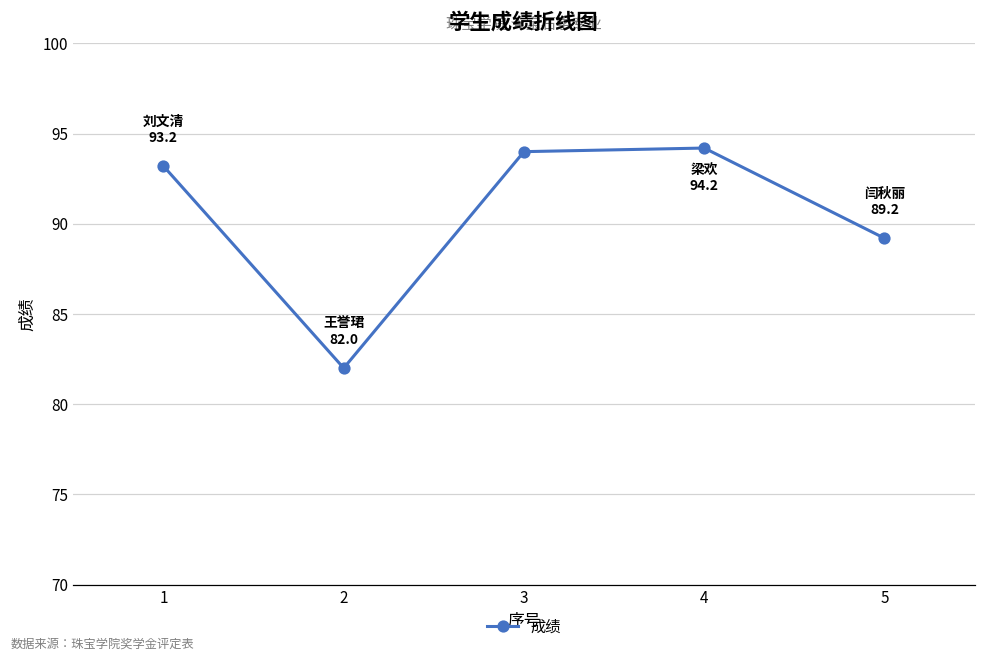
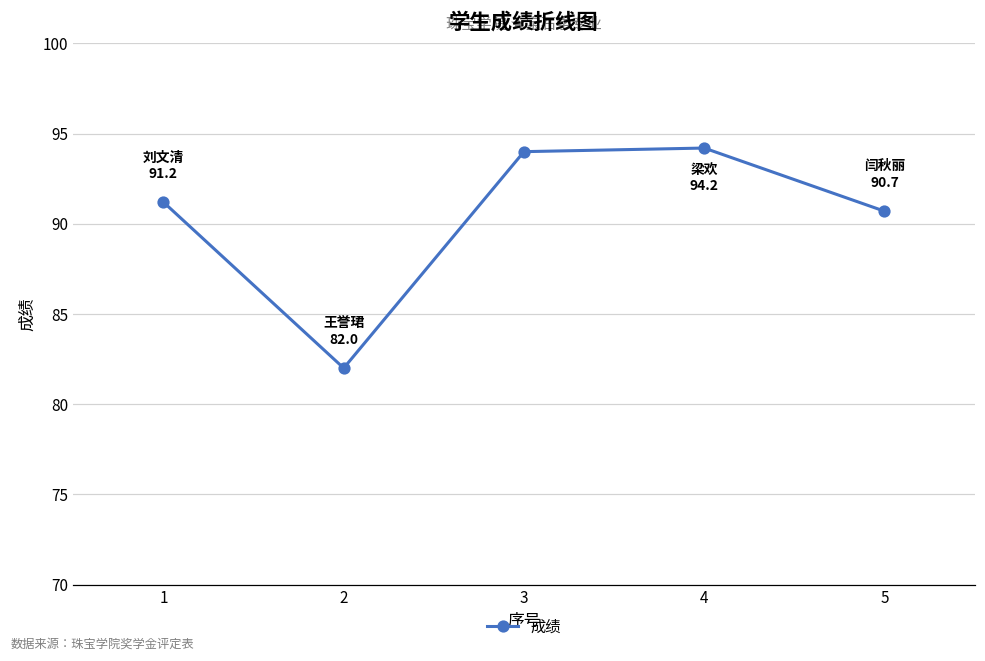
  {
-   "1": 93.2,
+   "1": 91.2,
    "2": 82.0,
    "4": 94.2,
-   "5": 89.2
+   "5": 90.7
  }
